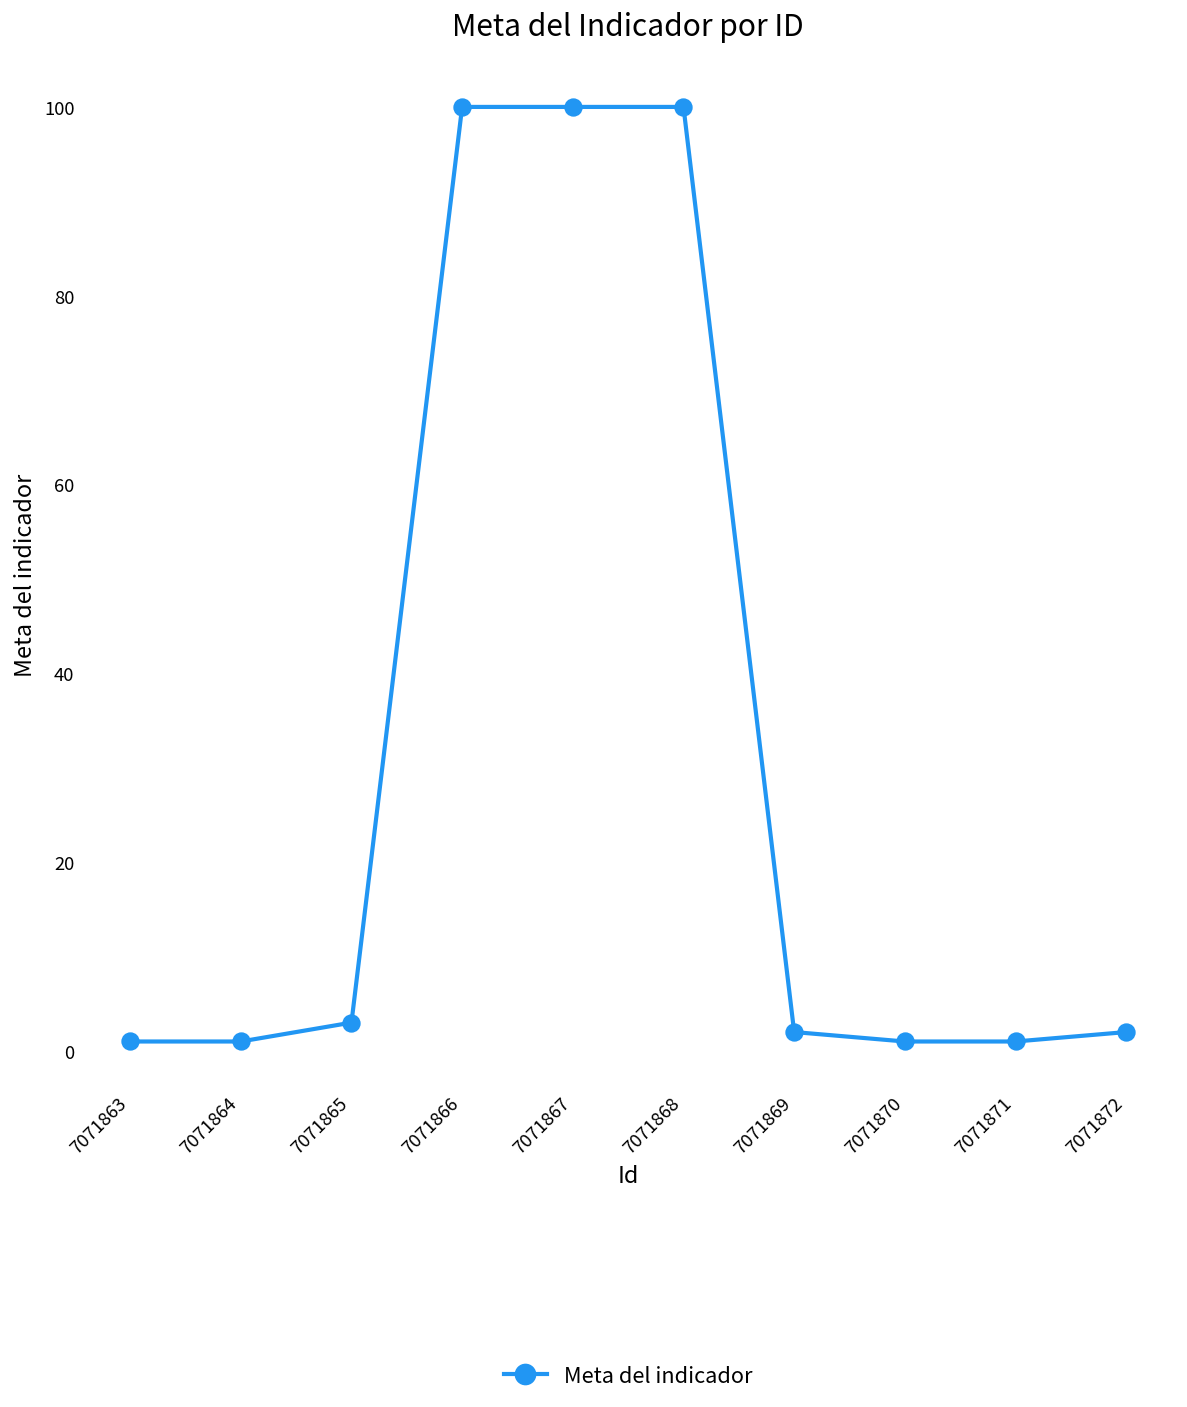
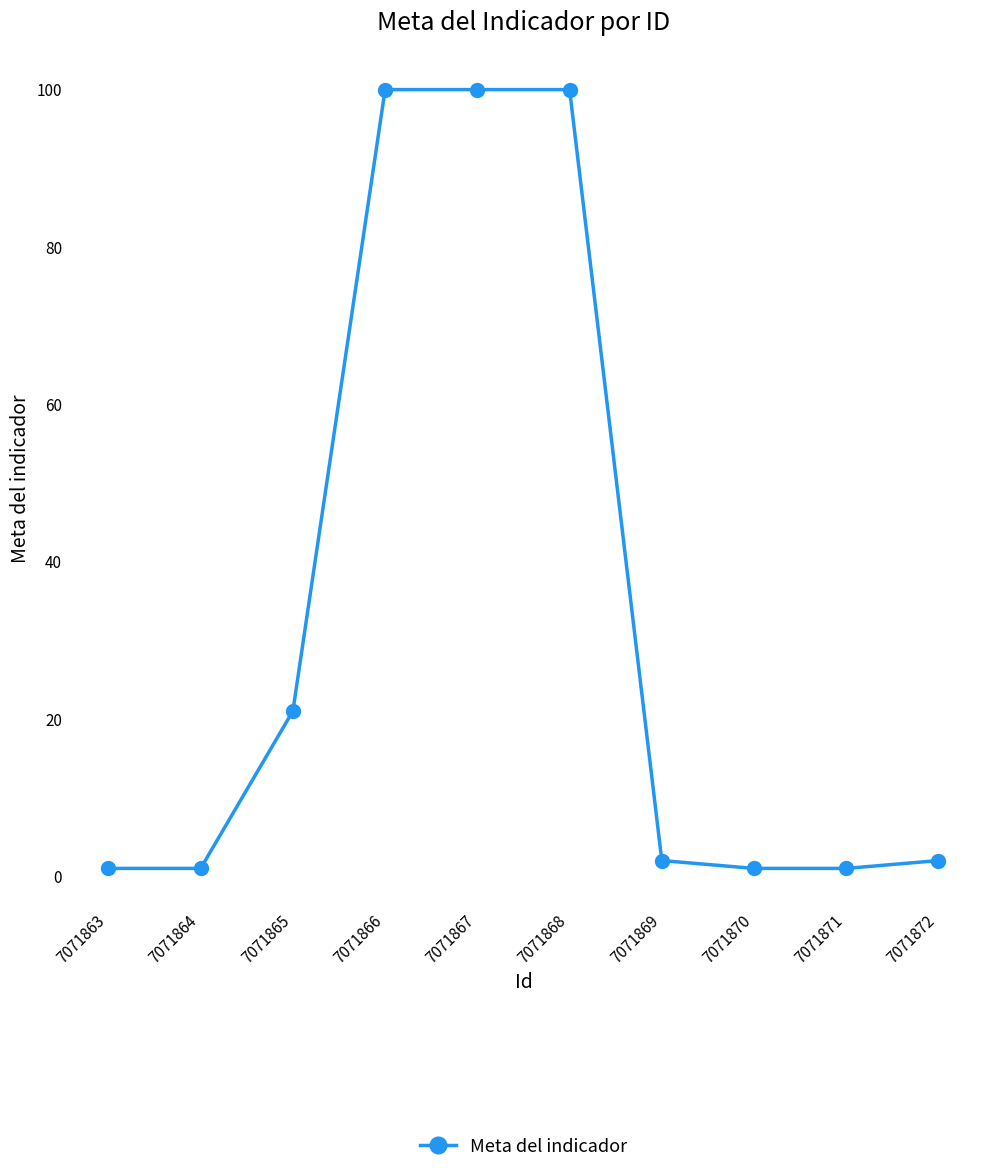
  {
    "7071863": 1,
    "7071864": 1,
-   "7071865": 3,
+   "7071865": 21,
    "7071866": 100,
    "7071867": 100,
    "7071868": 100,
    "7071869": 2,
    "7071870": 1,
    "7071871": 1,
    "7071872": 2
  }
